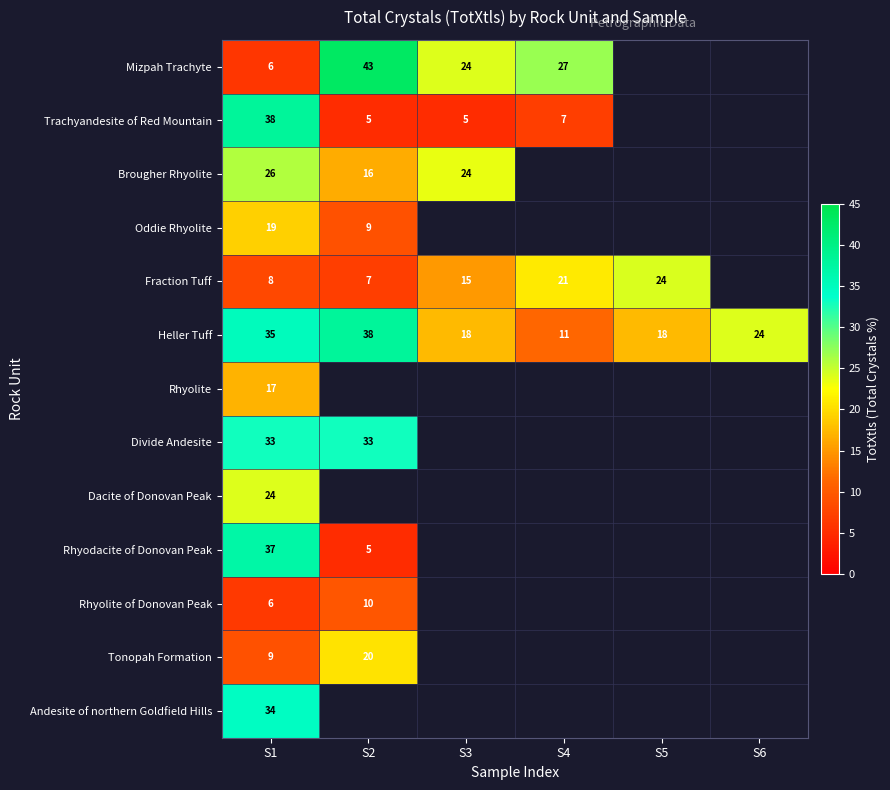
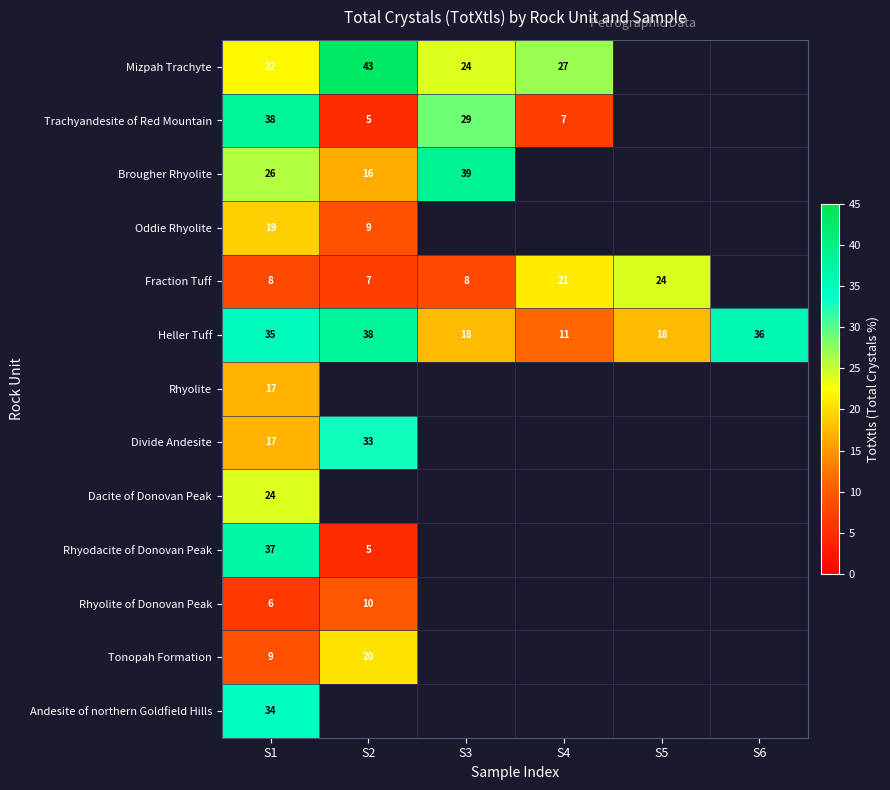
  {
    "Mizpah Trachyte": {
-     "S1": 6,
+     "S1": 22,
      "S2": 43,
      "S3": 24,
      "S4": 27
    },
    "Trachyandesite of Red Mountain": {
      "S1": 38,
      "S2": 5,
-     "S3": 5,
+     "S3": 29,
      "S4": 7
    },
    "Brougher Rhyolite": {
      "S1": 26,
      "S2": 16,
-     "S3": 24
+     "S3": 39
    },
    "Oddie Rhyolite": {
      "S1": 19,
      "S2": 9
    },
    "Fraction Tuff": {
      "S1": 8,
      "S2": 7,
-     "S3": 15,
+     "S3": 8,
      "S4": 21,
      "S5": 24
    },
    "Heller Tuff": {
      "S1": 35,
      "S2": 38,
      "S3": 18,
      "S4": 11,
      "S5": 18,
-     "S6": 24
+     "S6": 36
    },
    "Rhyolite": {
      "S1": 17
    },
    "Divide Andesite": {
-     "S1": 33,
+     "S1": 17,
      "S2": 33
    },
    "Dacite of Donovan Peak": {
      "S1": 24
    },
    "Rhyodacite of Donovan Peak": {
      "S1": 37,
      "S2": 5
    },
    "Rhyolite of Donovan Peak": {
      "S1": 6,
      "S2": 10
    },
    "Tonopah Formation": {
      "S1": 9,
      "S2": 20
    },
    "Andesite of northern Goldfield Hills": {
      "S1": 34
    }
  }
